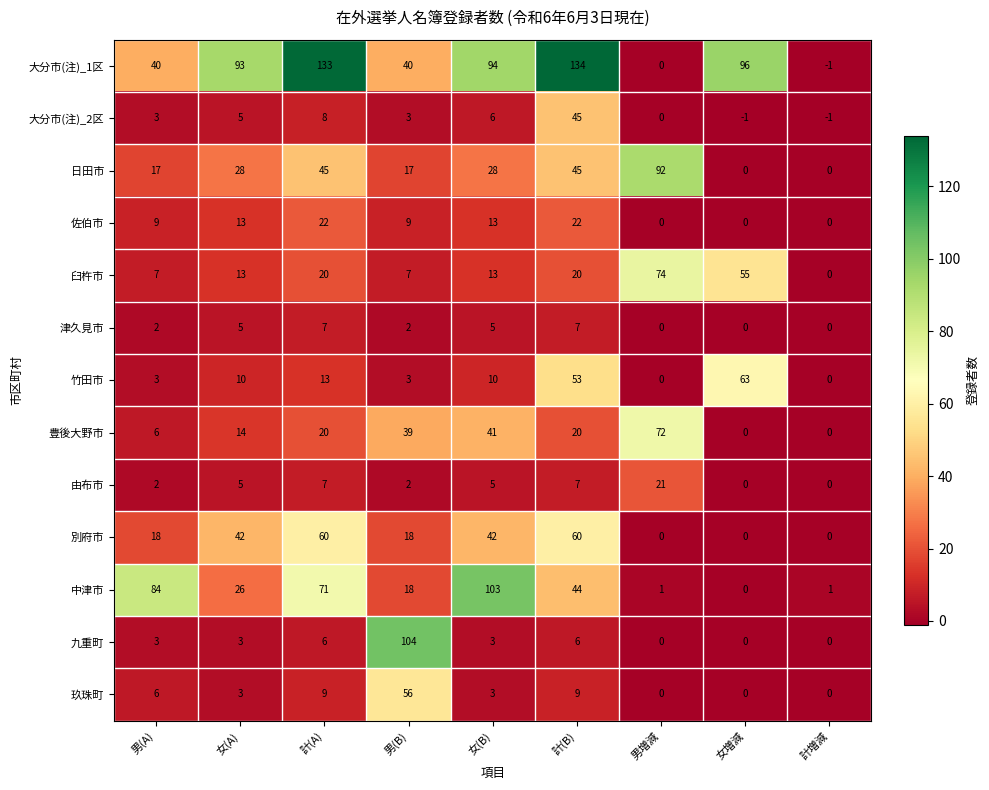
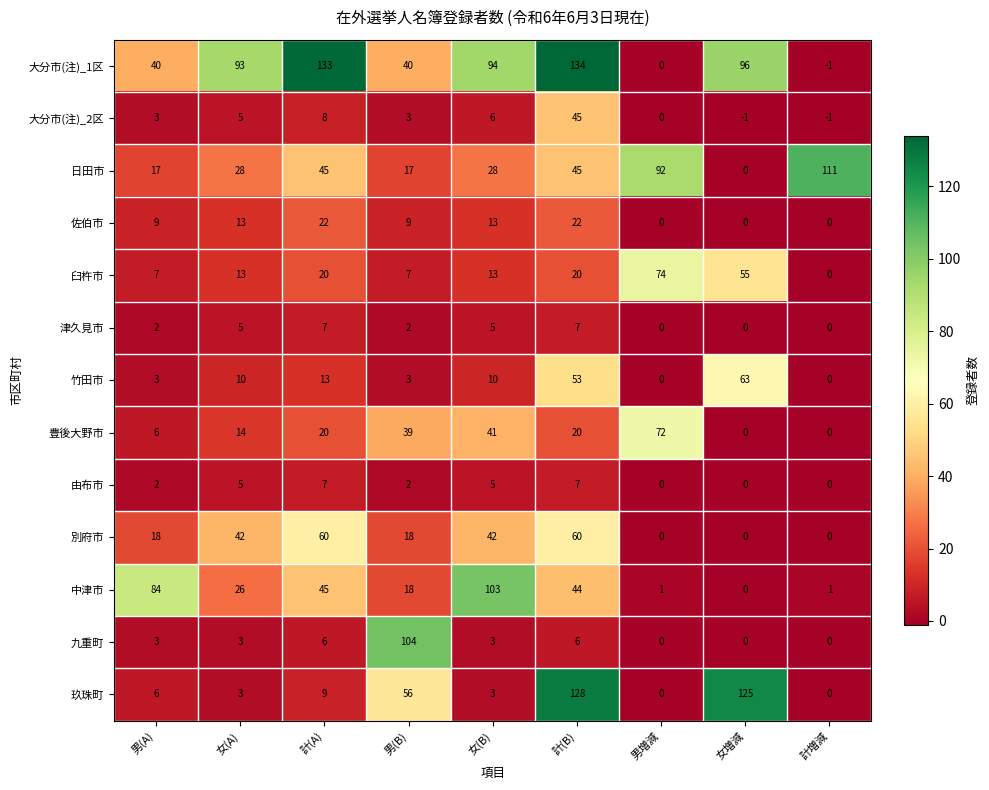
  {
    "大分市(注)_1区": {
      "男(A)": 40,
      "女(A)": 93,
      "計(A)": 133,
      "男(B)": 40,
      "女(B)": 94,
      "計(B)": 134,
      "男増減": 0,
      "女増減": 96,
      "計増減": -1
    },
    "大分市(注)_2区": {
      "男(A)": 3,
      "女(A)": 5,
      "計(A)": 8,
      "男(B)": 3,
      "女(B)": 6,
      "計(B)": 45,
      "男増減": 0,
      "女増減": -1,
      "計増減": -1
    },
    "日田市": {
      "男(A)": 17,
      "女(A)": 28,
      "計(A)": 45,
      "男(B)": 17,
      "女(B)": 28,
      "計(B)": 45,
      "男増減": 92,
      "女増減": 0,
-     "計増減": 0
+     "計増減": 111
    },
    "佐伯市": {
      "男(A)": 9,
      "女(A)": 13,
      "計(A)": 22,
      "男(B)": 9,
      "女(B)": 13,
      "計(B)": 22,
      "男増減": 0,
      "女増減": 0,
      "計増減": 0
    },
    "臼杵市": {
      "男(A)": 7,
      "女(A)": 13,
      "計(A)": 20,
      "男(B)": 7,
      "女(B)": 13,
      "計(B)": 20,
      "男増減": 74,
      "女増減": 55,
      "計増減": 0
    },
    "津久見市": {
      "男(A)": 2,
      "女(A)": 5,
      "計(A)": 7,
      "男(B)": 2,
      "女(B)": 5,
      "計(B)": 7,
      "男増減": 0,
      "女増減": 0,
      "計増減": 0
    },
    "竹田市": {
      "男(A)": 3,
      "女(A)": 10,
      "計(A)": 13,
      "男(B)": 3,
      "女(B)": 10,
      "計(B)": 53,
      "男増減": 0,
      "女増減": 63,
      "計増減": 0
    },
    "豊後大野市": {
      "男(A)": 6,
      "女(A)": 14,
      "計(A)": 20,
      "男(B)": 39,
      "女(B)": 41,
      "計(B)": 20,
      "男増減": 72,
      "女増減": 0,
      "計増減": 0
    },
    "由布市": {
      "男(A)": 2,
      "女(A)": 5,
      "計(A)": 7,
      "男(B)": 2,
      "女(B)": 5,
      "計(B)": 7,
-     "男増減": 21,
+     "男増減": 0,
      "女増減": 0,
      "計増減": 0
    },
    "別府市": {
      "男(A)": 18,
      "女(A)": 42,
      "計(A)": 60,
      "男(B)": 18,
      "女(B)": 42,
      "計(B)": 60,
      "男増減": 0,
      "女増減": 0,
      "計増減": 0
    },
    "中津市": {
      "男(A)": 84,
      "女(A)": 26,
-     "計(A)": 71,
+     "計(A)": 45,
      "男(B)": 18,
      "女(B)": 103,
      "計(B)": 44,
      "男増減": 1,
      "女増減": 0,
      "計増減": 1
    },
    "九重町": {
      "男(A)": 3,
      "女(A)": 3,
      "計(A)": 6,
      "男(B)": 104,
      "女(B)": 3,
      "計(B)": 6,
      "男増減": 0,
      "女増減": 0,
      "計増減": 0
    },
    "玖珠町": {
      "男(A)": 6,
      "女(A)": 3,
      "計(A)": 9,
      "男(B)": 56,
      "女(B)": 3,
-     "計(B)": 9,
+     "計(B)": 128,
      "男増減": 0,
-     "女増減": 0,
+     "女増減": 125,
      "計増減": 0
    }
  }
